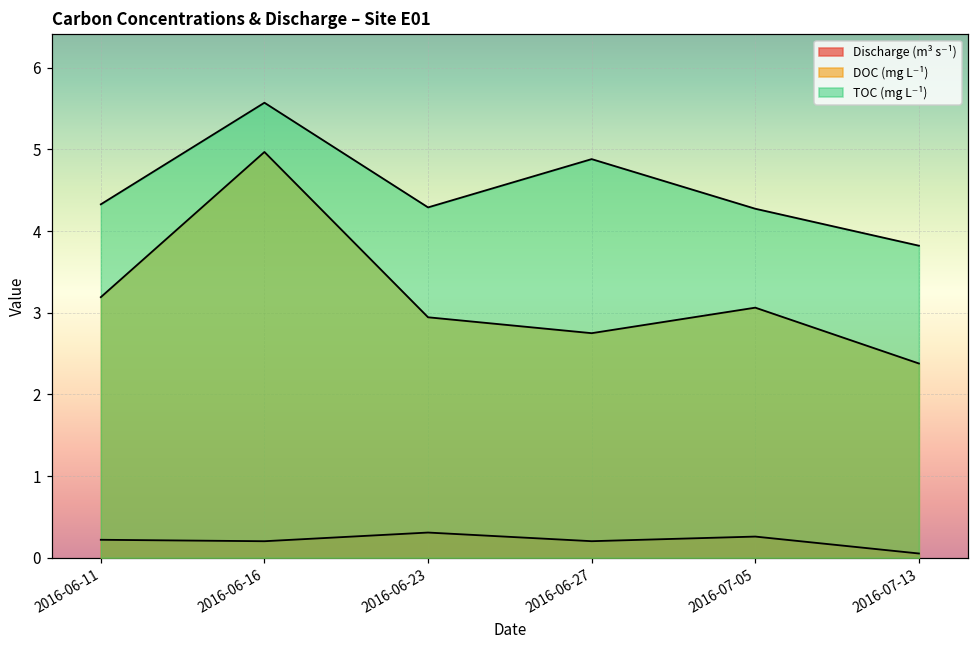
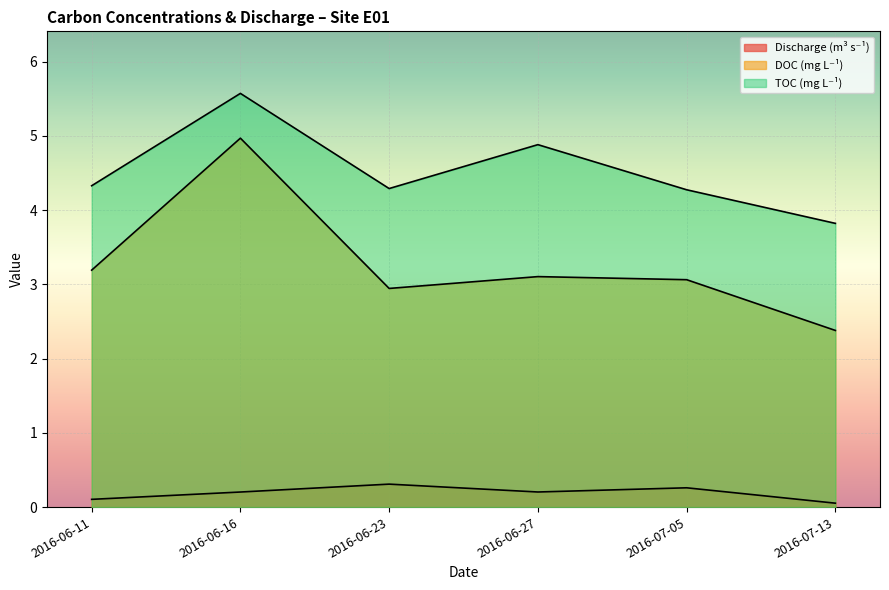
  {
    "Discharge (m³ s⁻¹)": {
-     "2016-06-11": 0.2,
+     "2016-06-11": 0.1,
      "2016-06-16": 0.2,
      "2016-06-23": 0.3,
      "2016-06-27": 0.2,
      "2016-07-05": 0.3,
      "2016-07-13": 0.1
    },
    "DOC (mg L⁻¹)": {
      "2016-06-11": 3.2,
      "2016-06-16": 5.0,
      "2016-06-23": 2.9,
-     "2016-06-27": 2.8,
+     "2016-06-27": 3.1,
      "2016-07-05": 3.1,
      "2016-07-13": 2.4
    },
    "TOC (mg L⁻¹)": {
      "2016-06-11": 4.3,
      "2016-06-16": 5.6,
      "2016-06-23": 4.3,
      "2016-06-27": 4.9,
      "2016-07-05": 4.3,
      "2016-07-13": 3.8
    }
  }
